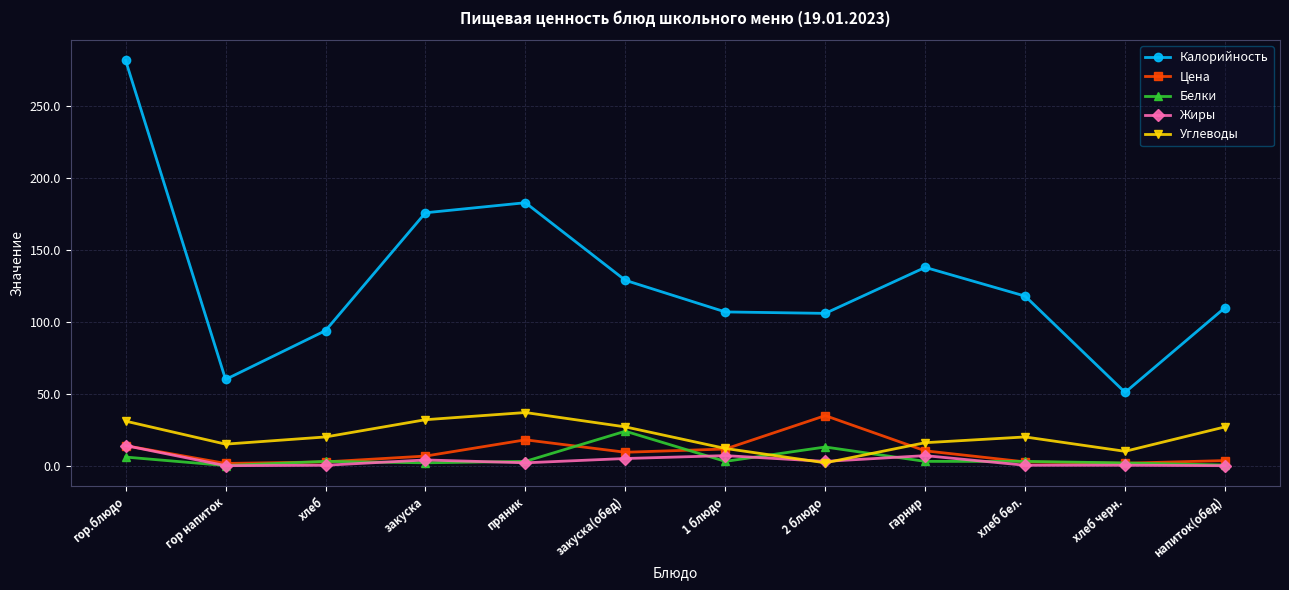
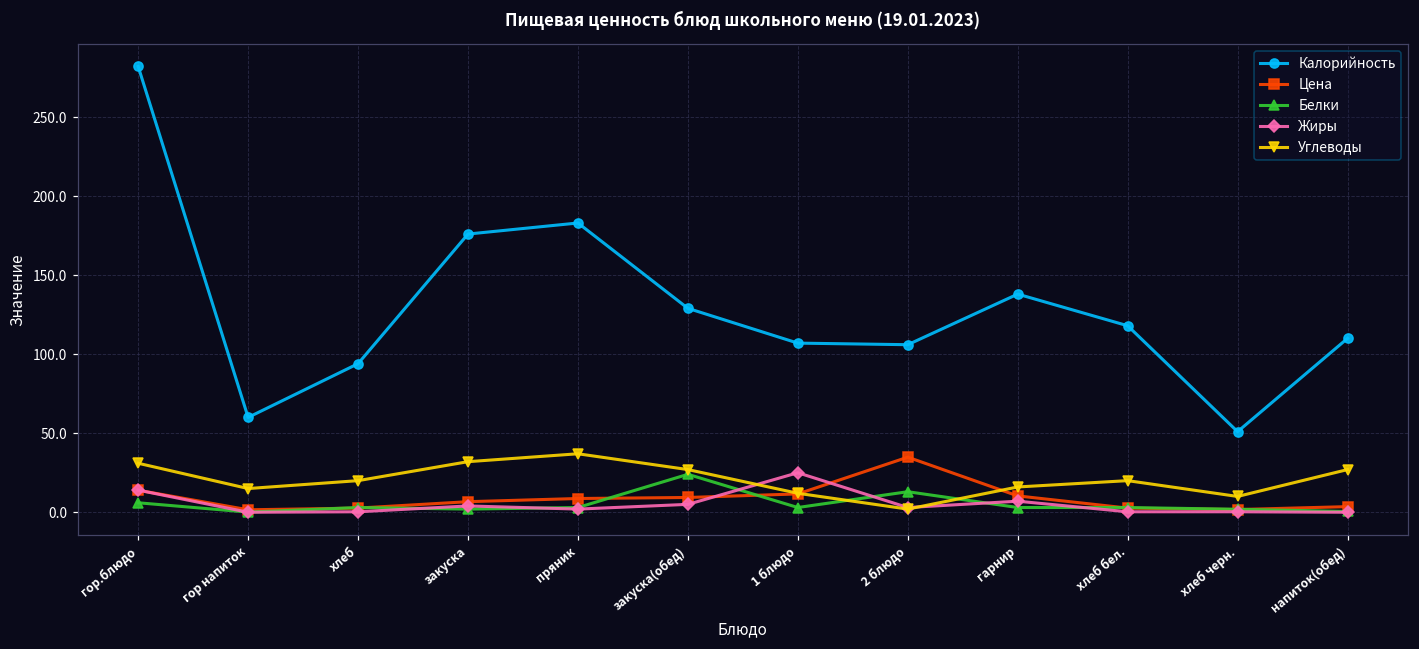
  {
    "Калорийность": {
      "гор.блюдо": 282,
      "гор напиток": 60,
      "хлеб": 94,
      "закуска": 176,
      "пряник": 183,
      "закуска(обед)": 129,
      "1 блюдо": 107,
      "2 блюдо": 106,
      "гарнир": 138,
      "хлеб бел.": 118,
      "хлеб черн.": 51,
      "напиток(обед)": 110
    },
    "Цена": {
      "закуска": 7,
-     "пряник": 18,
+     "пряник": 9,
      "закуска(обед)": 9,
      "2 блюдо": 35,
      "гарнир": 10,
      "напиток(обед)": 4
    },
    "Белки": {
      "гор.блюдо": 6,
      "закуска": 2,
      "закуска(обед)": 24,
      "1 блюдо": 3,
      "2 блюдо": 13,
      "гарнир": 3
    },
    "Жиры": {
      "хлеб": 0,
      "закуска": 4,
      "закуска(обед)": 5,
-     "1 блюдо": 7,
+     "1 блюдо": 25,
      "гарнир": 7,
      "хлеб бел.": 0
    },
    "Углеводы": {
      "гор.блюдо": 31,
      "гор напиток": 15,
      "хлеб": 20,
      "закуска": 32,
      "пряник": 37,
      "закуска(обед)": 27,
      "гарнир": 16,
      "хлеб бел.": 20,
      "хлеб черн.": 10,
      "напиток(обед)": 27
    }
  }
